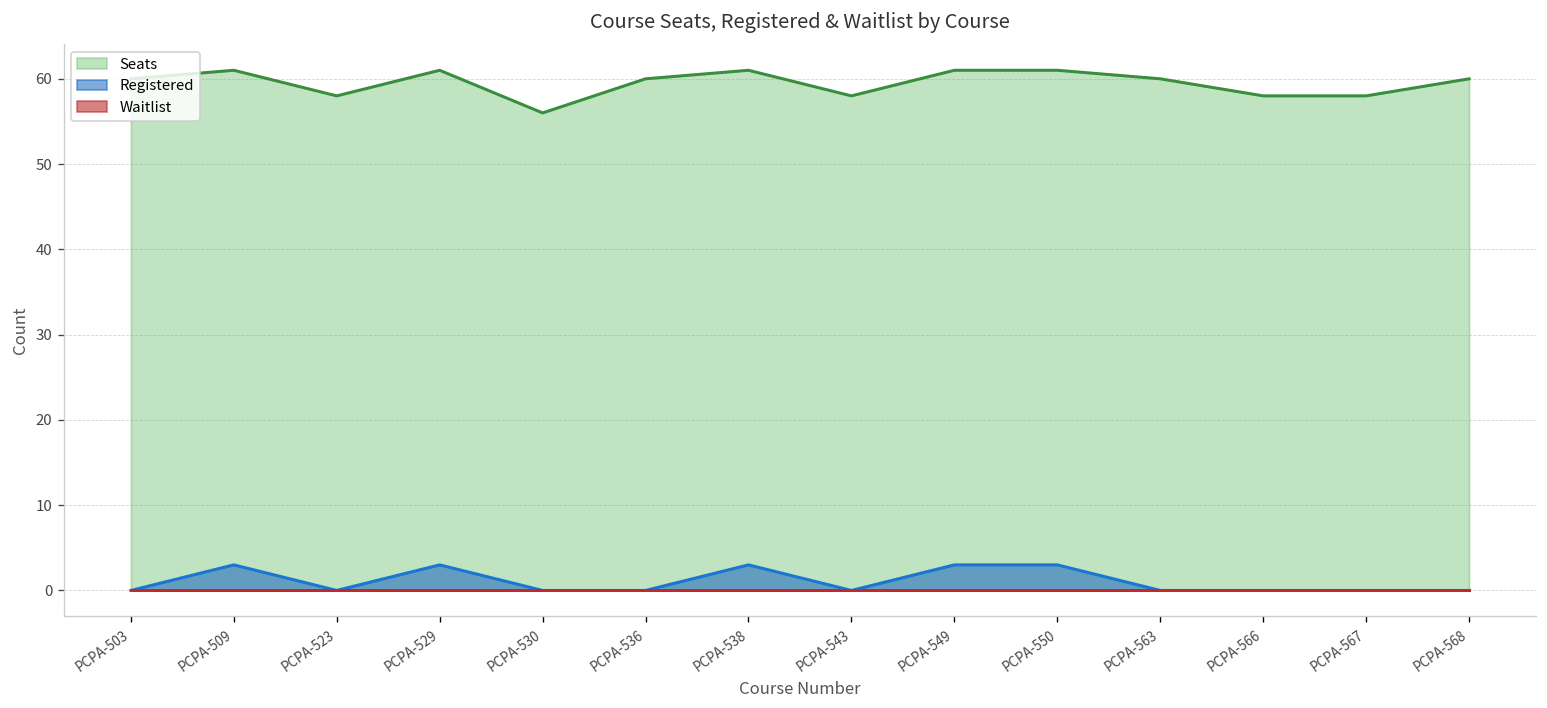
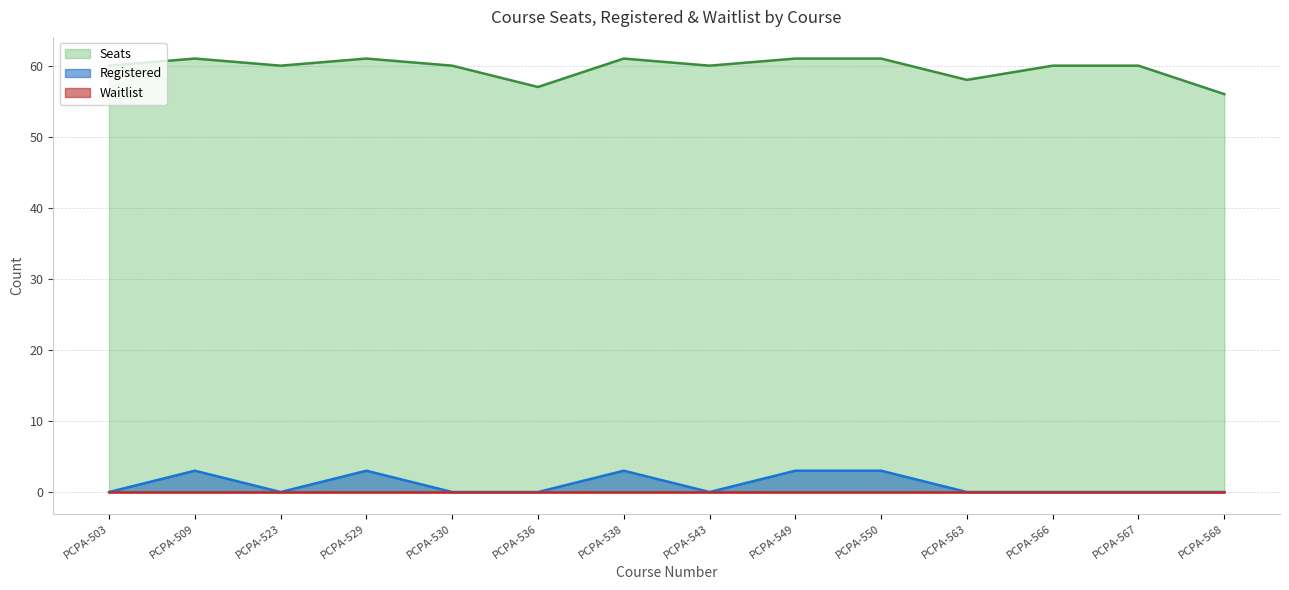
  {
    "Seats": {
      "PCPA-509": 61,
-     "PCPA-523": 58,
+     "PCPA-523": 60,
      "PCPA-529": 61,
-     "PCPA-530": 56,
-     "PCPA-536": 60,
+     "PCPA-530": 60,
+     "PCPA-536": 57,
      "PCPA-538": 61,
-     "PCPA-543": 58,
+     "PCPA-543": 60,
      "PCPA-549": 61,
      "PCPA-550": 61,
-     "PCPA-563": 60,
-     "PCPA-566": 58,
-     "PCPA-567": 58,
-     "PCPA-568": 60
+     "PCPA-563": 58,
+     "PCPA-566": 60,
+     "PCPA-567": 60,
+     "PCPA-568": 56
    },
    "Registered": {
      "PCPA-509": 3,
      "PCPA-529": 3,
      "PCPA-538": 3,
      "PCPA-549": 3,
      "PCPA-550": 3
    },
    "Waitlist": {
      "PCPA-509": 0,
      "PCPA-529": 0,
      "PCPA-538": 0,
      "PCPA-549": 0,
      "PCPA-550": 0
    }
  }
